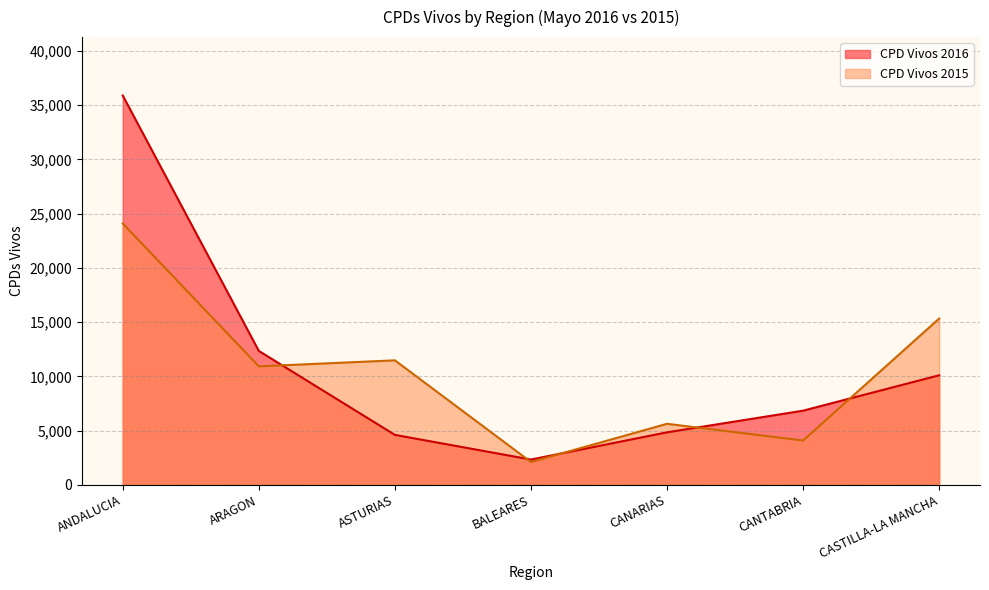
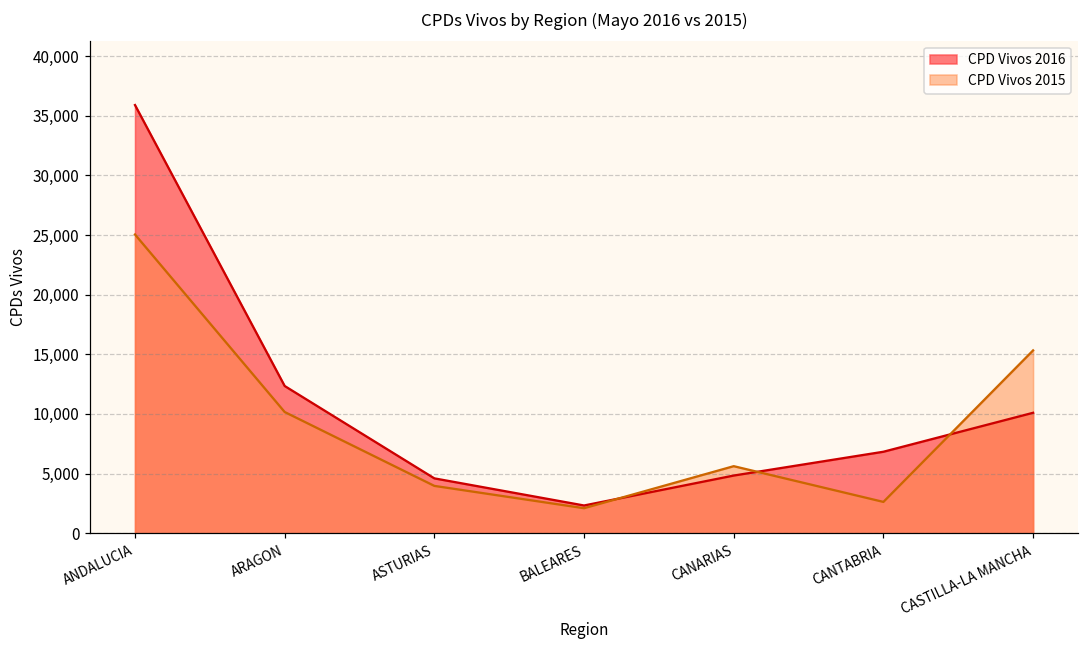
  {
    "CPD Vivos 2016": {
      "ANDALUCIA": "35,900",
      "ARAGON": "12,300",
      "ASTURIAS": "4,600",
      "CANARIAS": "4,800",
      "CANTABRIA": "6,800",
      "CASTILLA-LA MANCHA": "10,100"
    },
    "CPD Vivos 2015": {
-     "ANDALUCIA": "24,100",
-     "ARAGON": "10,900",
-     "ASTURIAS": "11,500",
+     "ANDALUCIA": "25,000",
+     "ARAGON": "10,200",
+     "ASTURIAS": "4,000",
      "CANARIAS": "5,600",
-     "CANTABRIA": "4,100",
+     "CANTABRIA": "2,600",
      "CASTILLA-LA MANCHA": "15,300"
    }
  }
